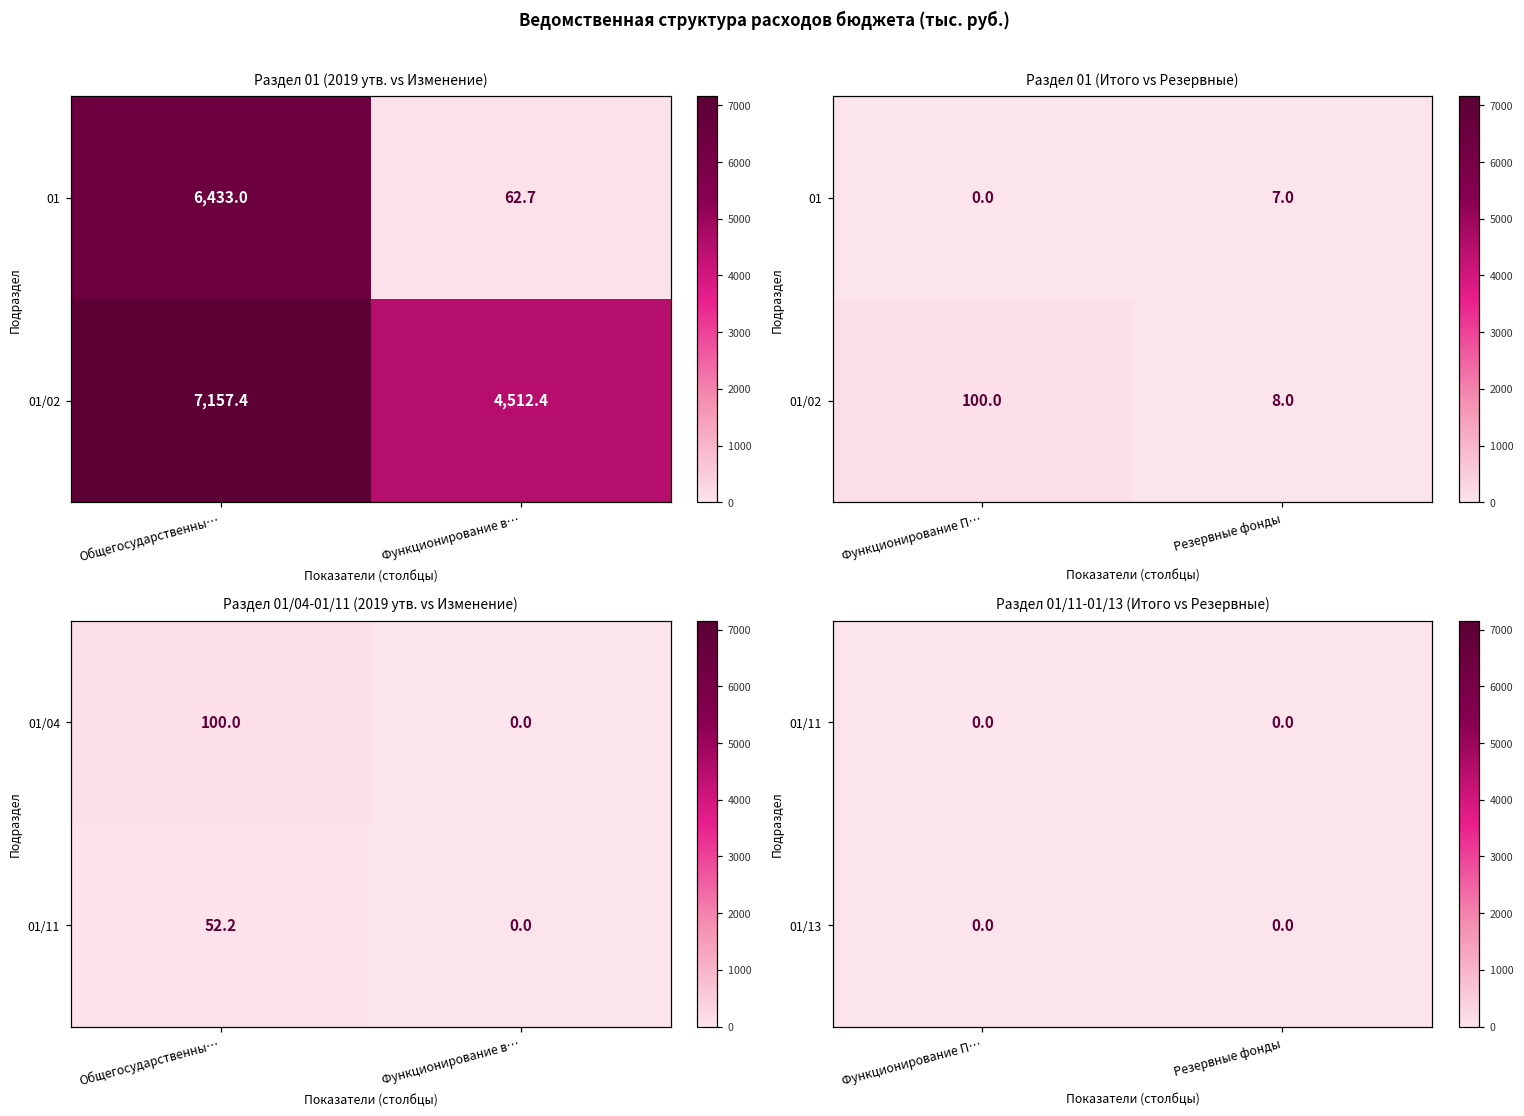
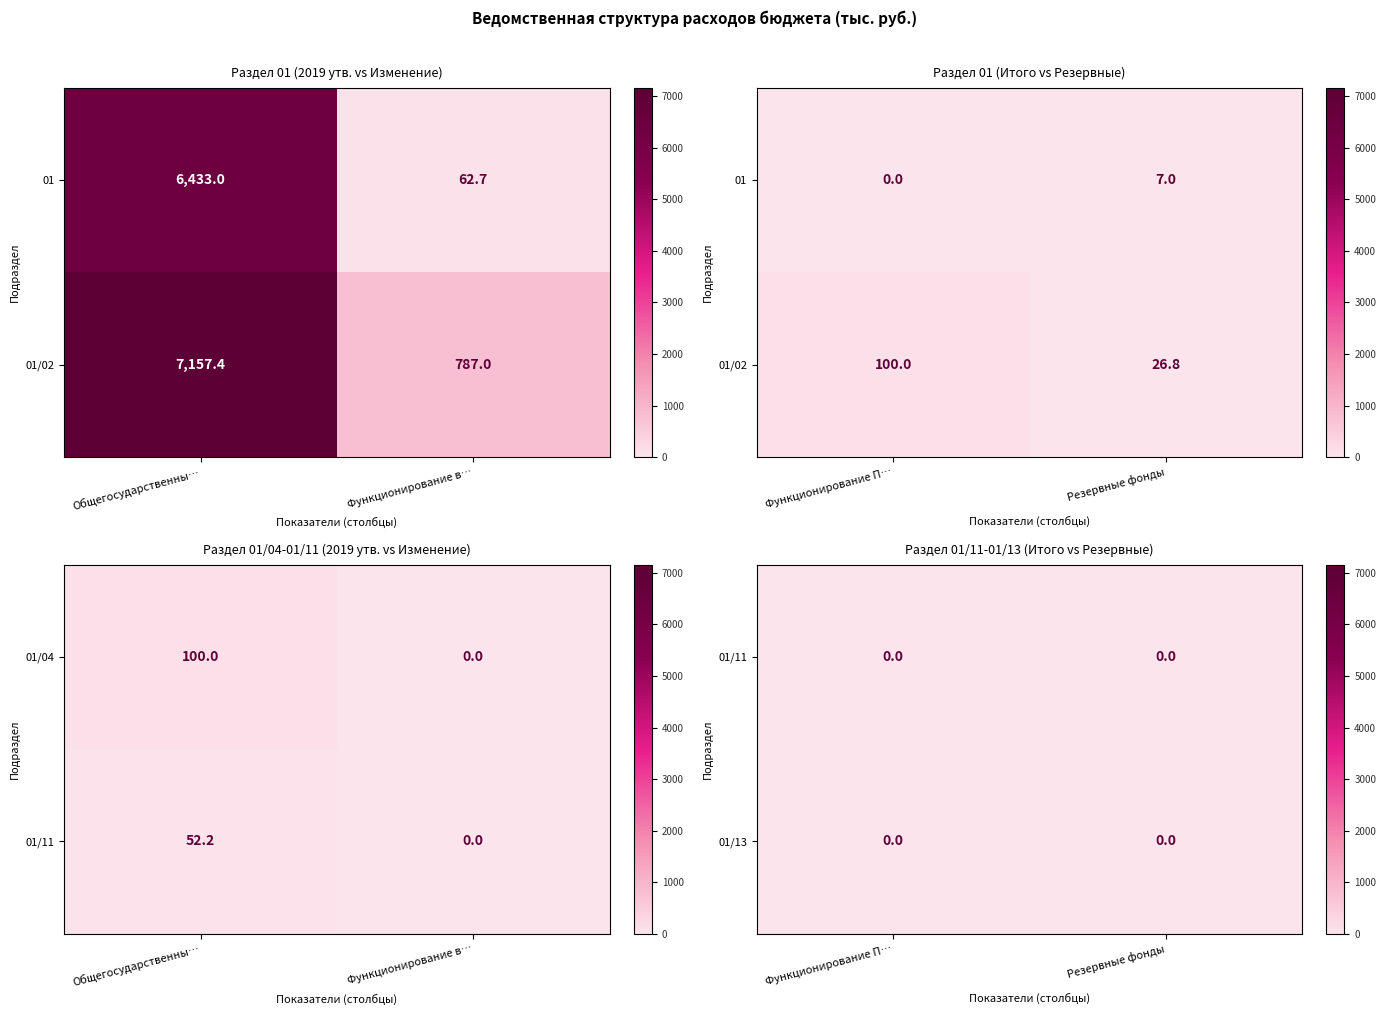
  {
    "Раздел 01 (2019 утв. vs Изменение)": {
      "01": {
        "Общегосударственны…": "6,433.0",
        "Функционирование в…": "62.7"
      },
      "01/02": {
        "Общегосударственны…": "7,157.4",
-       "Функционирование в…": "4,512.4"
+       "Функционирование в…": "787.0"
      }
    },
    "Раздел 01 (Итого vs Резервные)": {
      "01": {
        "Функционирование П…": "0.0",
        "Резервные фонды": "7.0"
      },
      "01/02": {
        "Функционирование П…": "100.0",
-       "Резервные фонды": "8.0"
+       "Резервные фонды": "26.8"
      }
    },
    "Раздел 01/04-01/11 (2019 утв. vs Изменение)": {
      "01/04": {
        "Общегосударственны…": "100.0",
        "Функционирование в…": "0.0"
      },
      "01/11": {
        "Общегосударственны…": "52.2",
        "Функционирование в…": "0.0"
      }
    },
    "Раздел 01/11-01/13 (Итого vs Резервные)": {
      "01/11": {
        "Функционирование П…": "0.0",
        "Резервные фонды": "0.0"
      },
      "01/13": {
        "Функционирование П…": "0.0",
        "Резервные фонды": "0.0"
      }
    }
  }
